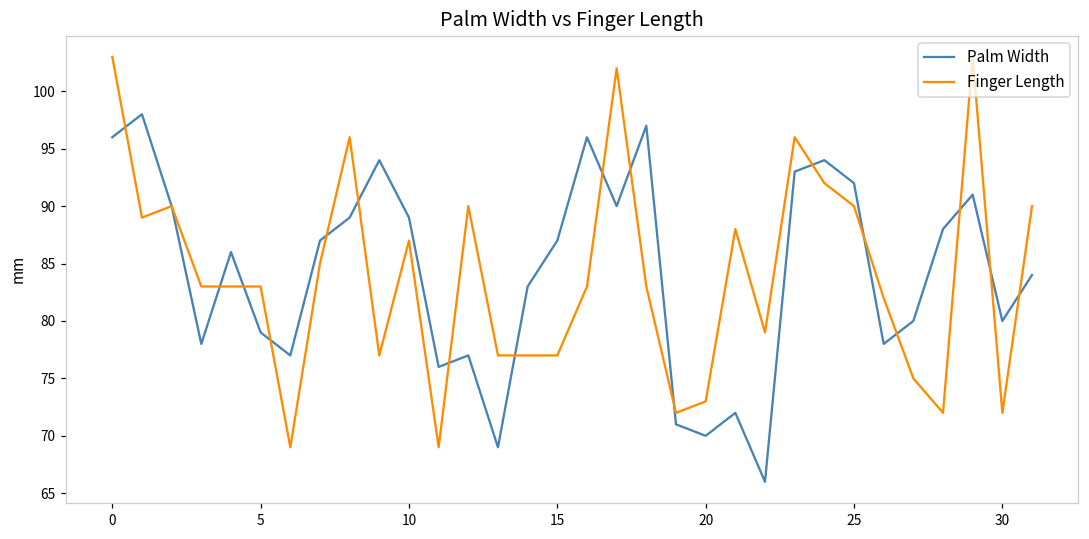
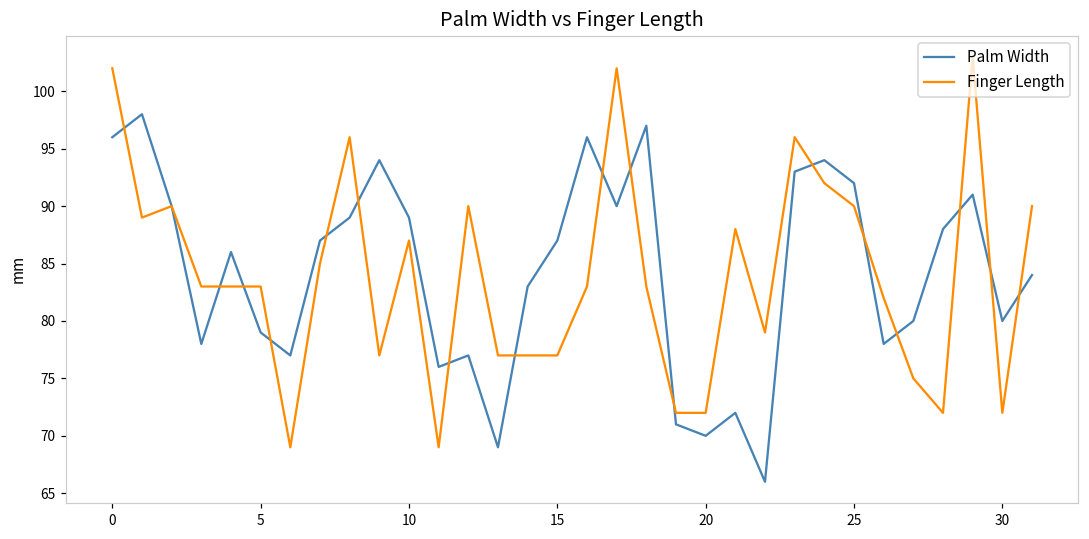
  {
    "Palm Width": {
      "0": 96,
      "5": 79,
      "10": 89,
      "15": 87,
      "20": 70,
      "25": 92,
      "30": 80
    },
    "Finger Length": {
-     "0": 103,
+     "0": 102,
      "5": 83,
      "10": 87,
      "15": 77,
-     "20": 73,
+     "20": 72,
      "25": 90,
      "30": 72
    }
  }
